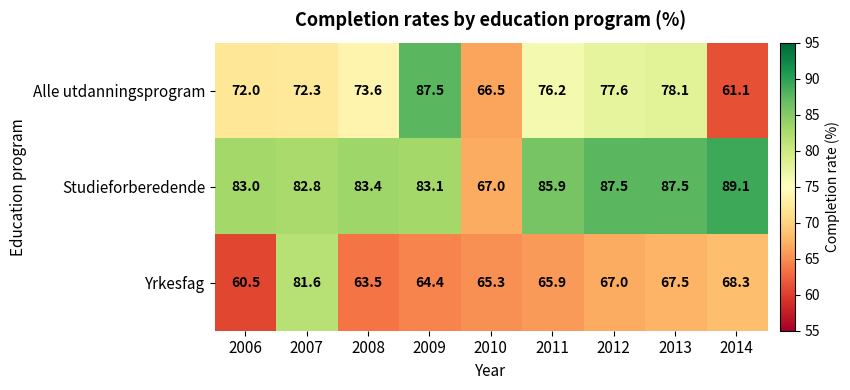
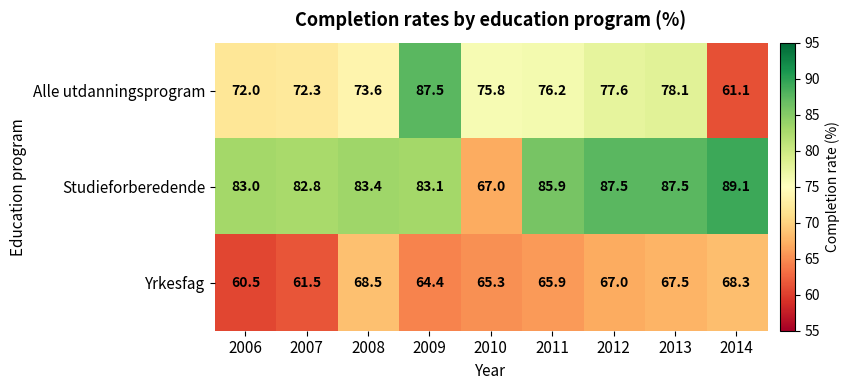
  {
    "Alle utdanningsprogram": {
      "2006": 72.0,
      "2007": 72.3,
      "2008": 73.6,
      "2009": 87.5,
-     "2010": 66.5,
+     "2010": 75.8,
      "2011": 76.2,
      "2012": 77.6,
      "2013": 78.1,
      "2014": 61.1
    },
    "Studieforberedende": {
      "2006": 83.0,
      "2007": 82.8,
      "2008": 83.4,
      "2009": 83.1,
      "2010": 67.0,
      "2011": 85.9,
      "2012": 87.5,
      "2013": 87.5,
      "2014": 89.1
    },
    "Yrkesfag": {
      "2006": 60.5,
-     "2007": 81.6,
-     "2008": 63.5,
+     "2007": 61.5,
+     "2008": 68.5,
      "2009": 64.4,
      "2010": 65.3,
      "2011": 65.9,
      "2012": 67.0,
      "2013": 67.5,
      "2014": 68.3
    }
  }
